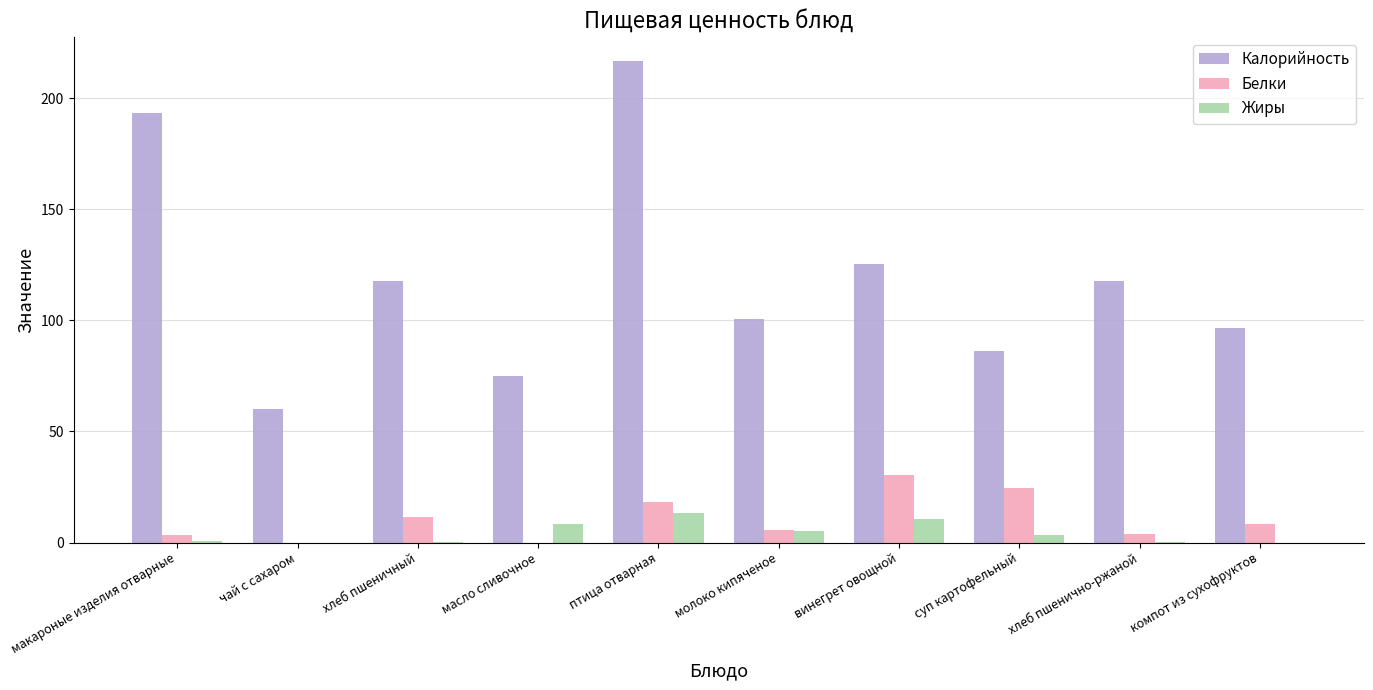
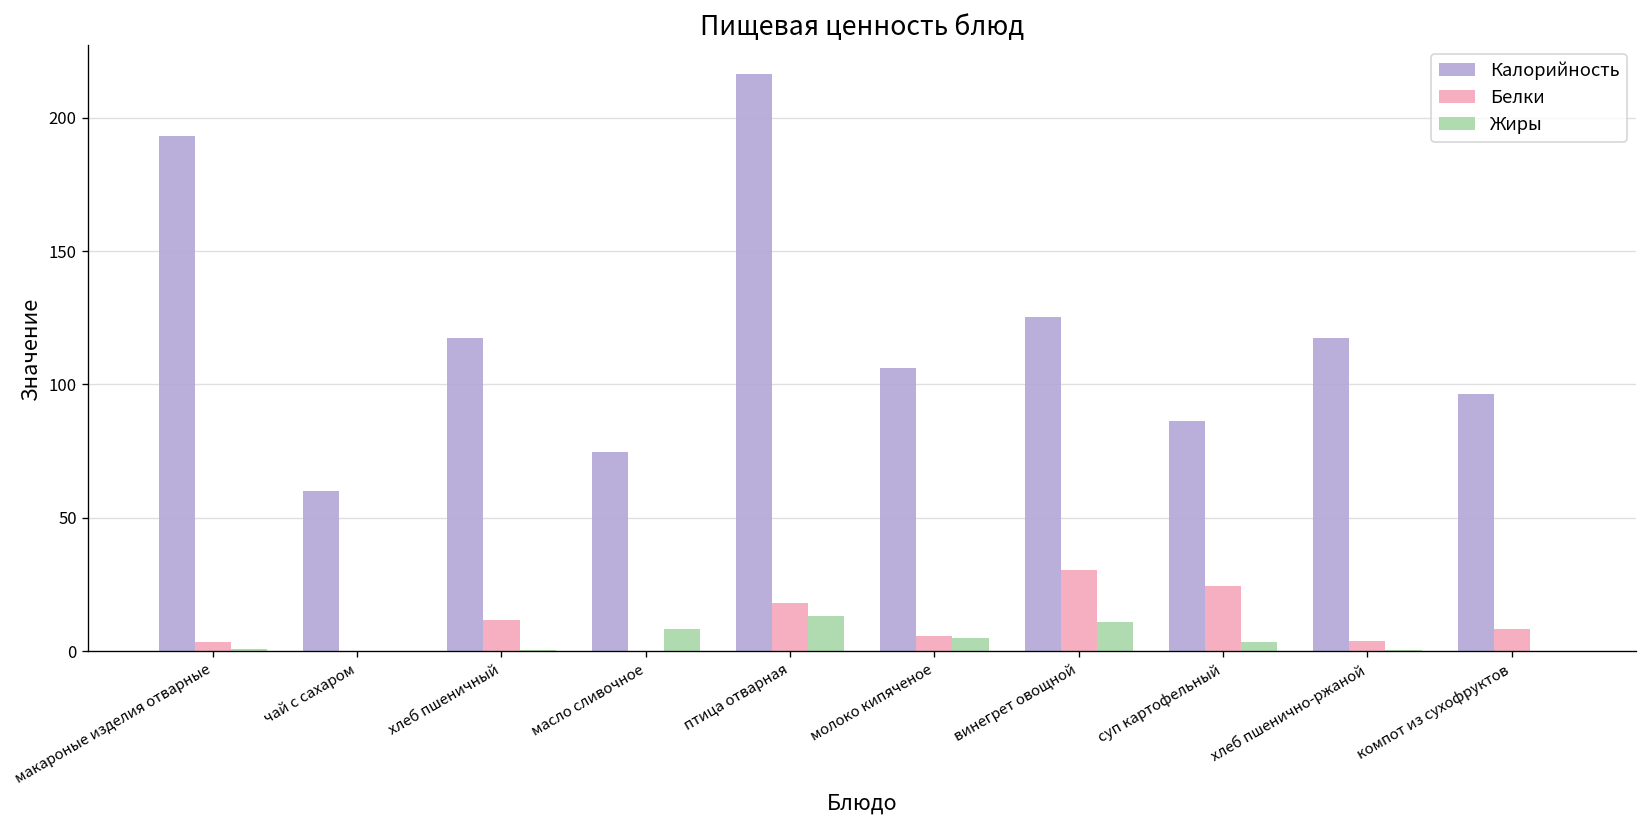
  {
    "Калорийность": {
      "макароные изделия отварные": 193,
      "чай с сахаром": 60,
      "хлеб пшеничный": 118,
      "масло сливочное": 75,
      "птица отварная": 216,
-     "молоко кипяченое": 101,
+     "молоко кипяченое": 106,
      "винегрет овощной": 125,
      "суп картофельный": 86,
      "хлеб пшенично-ржаной": 118,
      "компот из сухофруктов": 96
    },
    "Белки": {
      "макароные изделия отварные": 3,
      "чай с сахаром": 0,
      "хлеб пшеничный": 12,
      "птица отварная": 18,
      "молоко кипяченое": 6,
      "винегрет овощной": 31,
      "суп картофельный": 24,
      "хлеб пшенично-ржаной": 4,
      "компот из сухофруктов": 8
    },
    "Жиры": {
      "чай с сахаром": 0,
      "масло сливочное": 8,
      "птица отварная": 13,
      "молоко кипяченое": 5,
      "винегрет овощной": 11,
      "суп картофельный": 3,
      "компот из сухофруктов": 0
    }
  }
